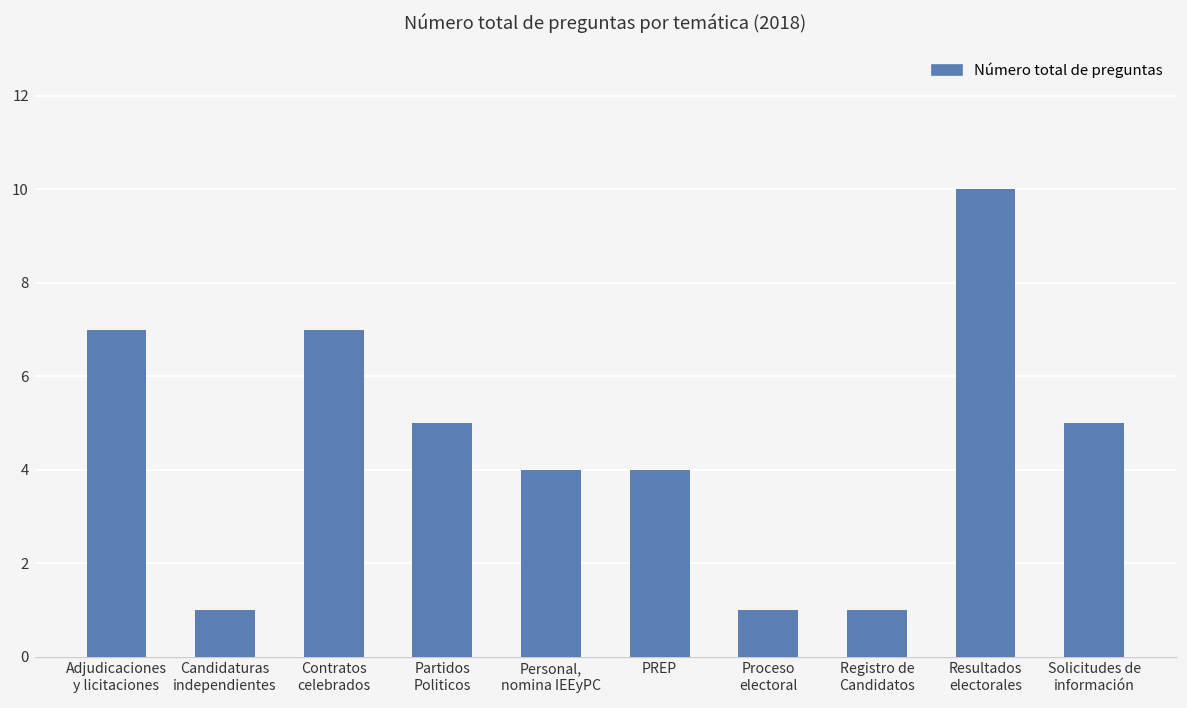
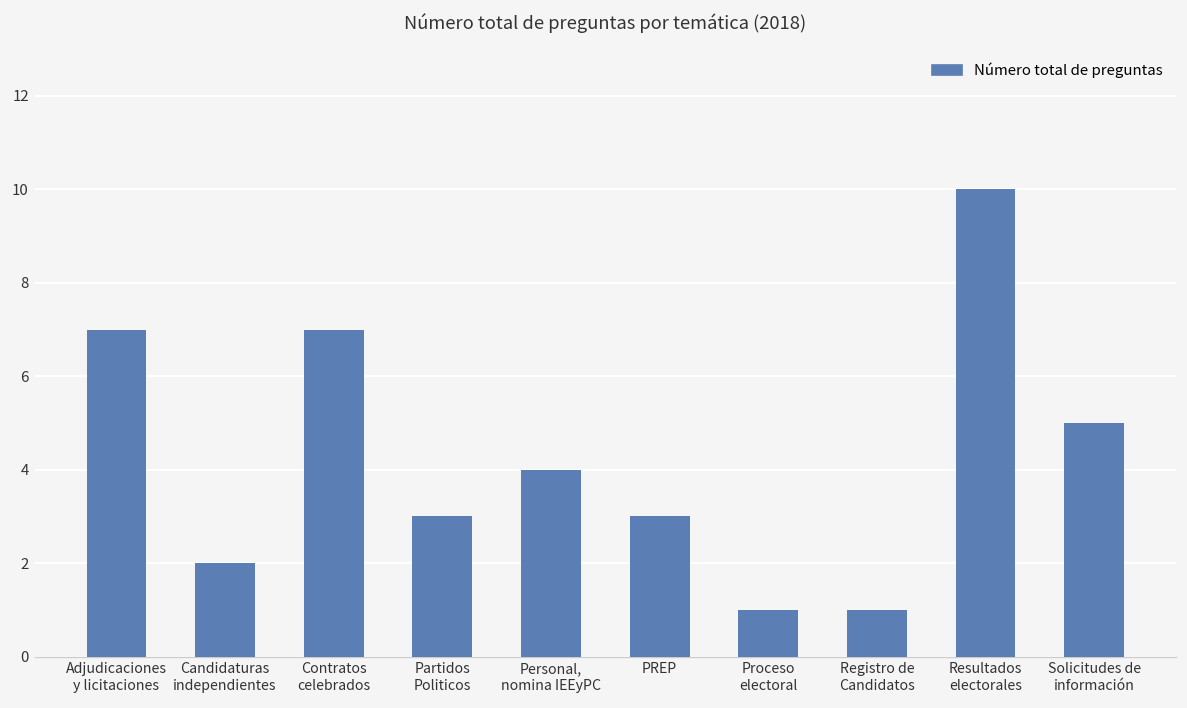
  {
    "Adjudicaciones y licitaciones": 7,
-   "Candidaturas independientes": 1,
+   "Candidaturas independientes": 2,
    "Contratos celebrados": 7,
-   "Partidos Politicos": 5,
+   "Partidos Politicos": 3,
    "Personal, nomina IEEyPC": 4,
-   "PREP": 4,
+   "PREP": 3,
    "Proceso electoral": 1,
    "Registro de Candidatos": 1,
    "Resultados electorales": 10,
    "Solicitudes de información": 5
  }
